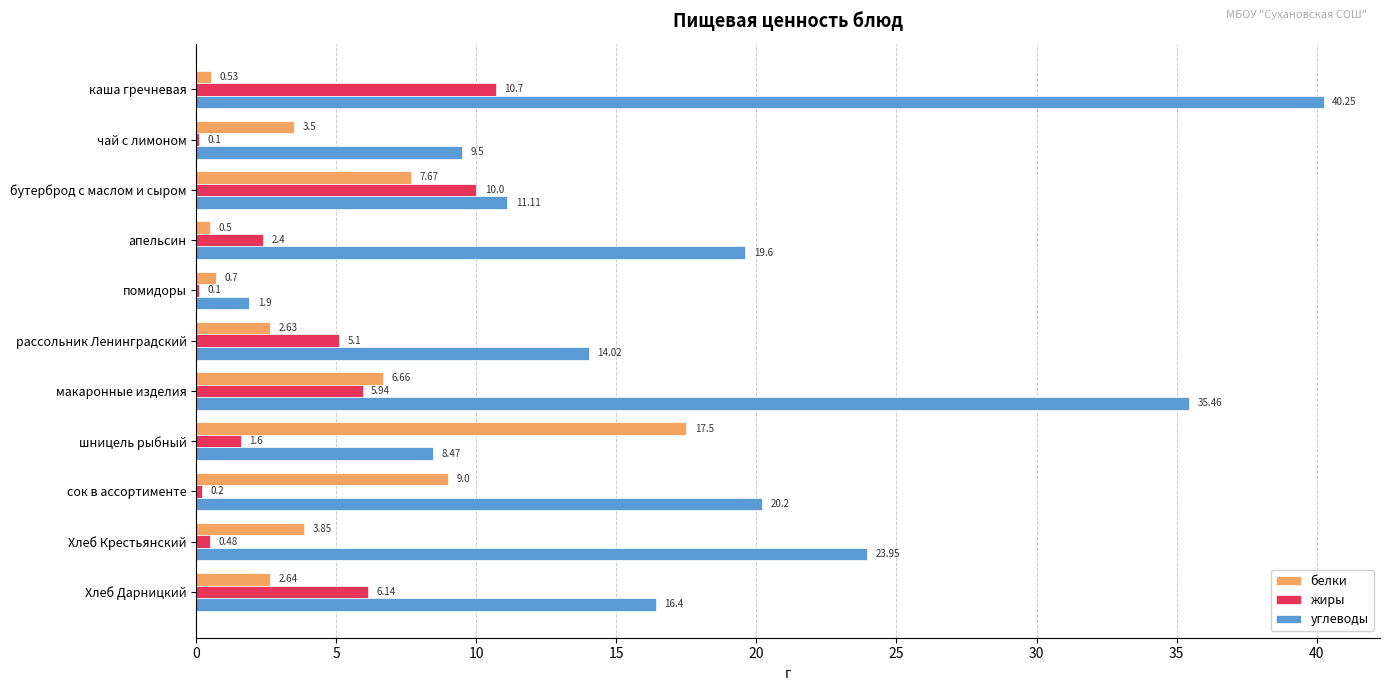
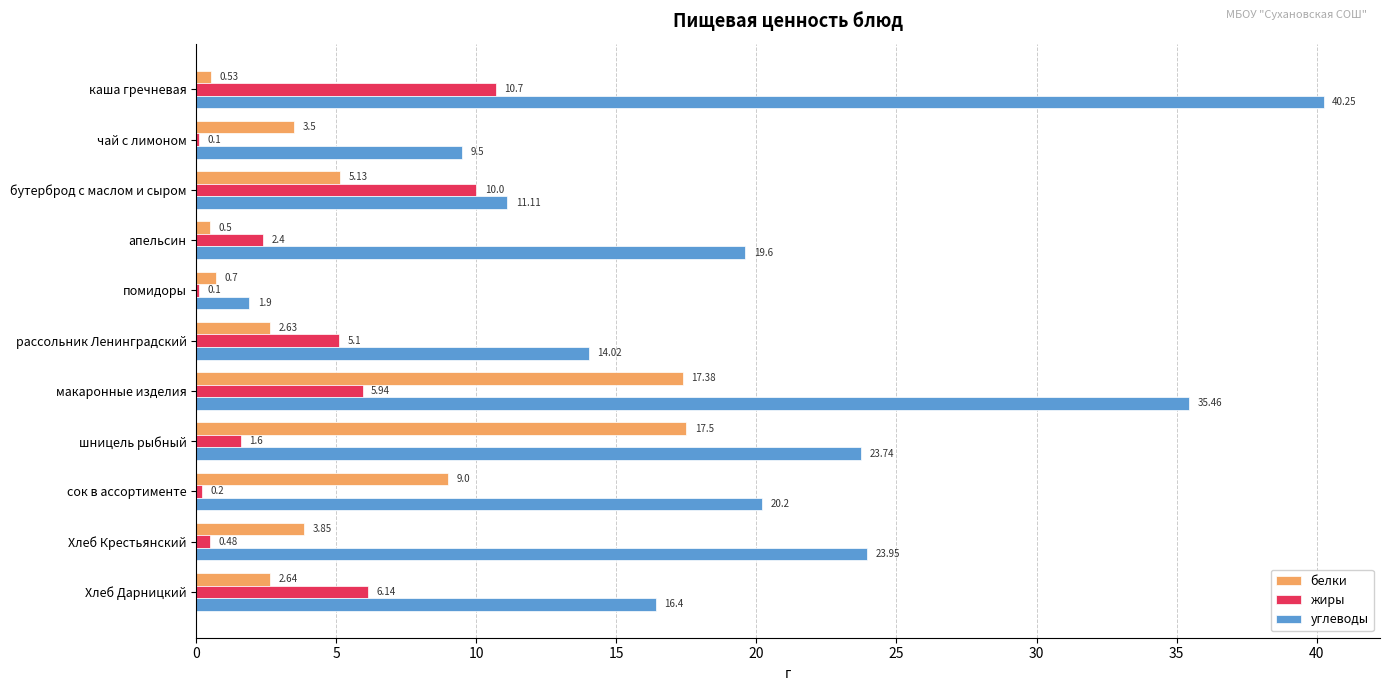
  {
    "белки": {
      "каша гречневая": 0.53,
      "чай с лимоном": 3.5,
-     "бутерброд с маслом и сыром": 7.67,
+     "бутерброд с маслом и сыром": 5.13,
      "апельсин": 0.5,
      "помидоры": 0.7,
      "рассольник Ленинградский": 2.63,
-     "макаронные изделия": 6.66,
+     "макаронные изделия": 17.38,
      "шницель рыбный": 17.5,
      "сок в ассортименте": 9.0,
      "Хлеб Крестьянский": 3.85,
      "Хлеб Дарницкий": 2.64
    },
    "жиры": {
      "каша гречневая": 10.7,
      "чай с лимоном": 0.1,
      "бутерброд с маслом и сыром": 10.0,
      "апельсин": 2.4,
      "помидоры": 0.1,
      "рассольник Ленинградский": 5.1,
      "макаронные изделия": 5.94,
      "шницель рыбный": 1.6,
      "сок в ассортименте": 0.2,
      "Хлеб Крестьянский": 0.48,
      "Хлеб Дарницкий": 6.14
    },
    "углеводы": {
      "каша гречневая": 40.25,
      "чай с лимоном": 9.5,
      "бутерброд с маслом и сыром": 11.11,
      "апельсин": 19.6,
      "помидоры": 1.9,
      "рассольник Ленинградский": 14.02,
      "макаронные изделия": 35.46,
-     "шницель рыбный": 8.47,
+     "шницель рыбный": 23.74,
      "сок в ассортименте": 20.2,
      "Хлеб Крестьянский": 23.95,
      "Хлеб Дарницкий": 16.4
    }
  }
